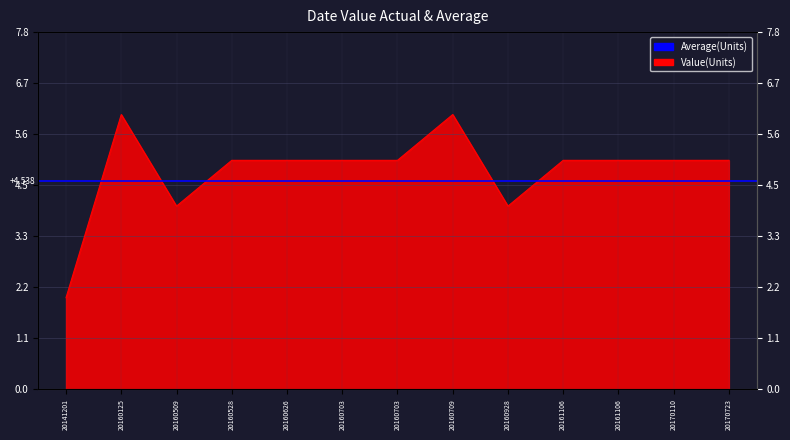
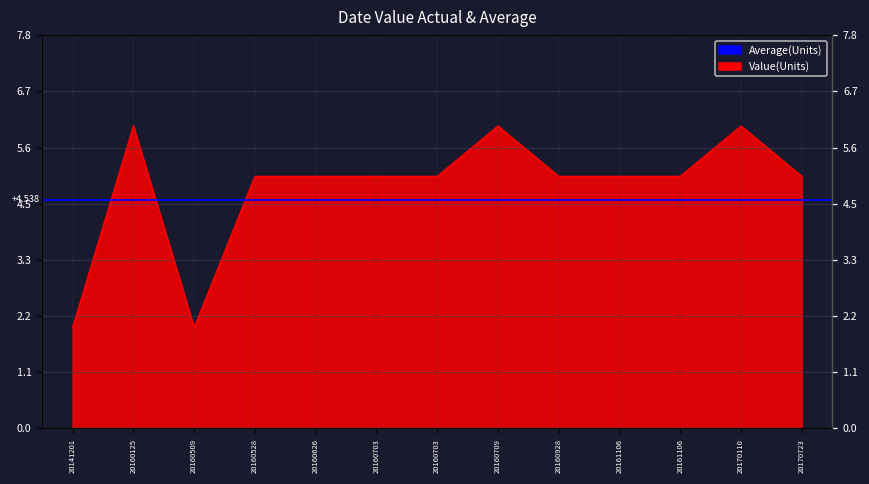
  {
    "20141201": 2,
    "20160125": 6,
-   "20160509": 4,
+   "20160509": 2,
    "20160528": 5,
    "20160626": 5,
    "20160709": 6,
-   "20160928": 4,
-   "20170110": 5,
+   "20160928": 5,
+   "20170110": 6,
    "20170723": 5
  }
